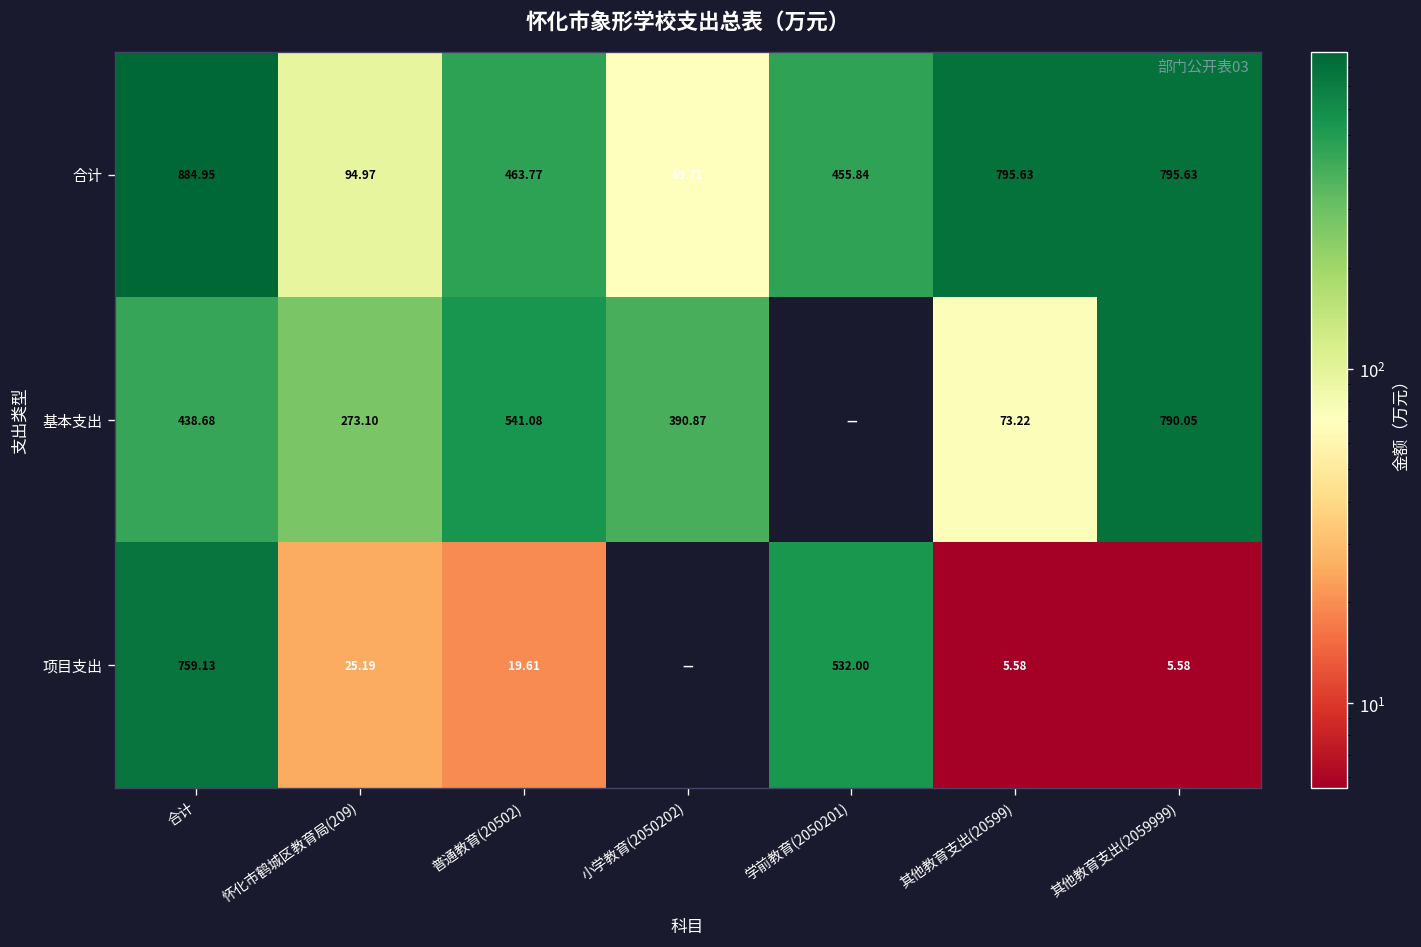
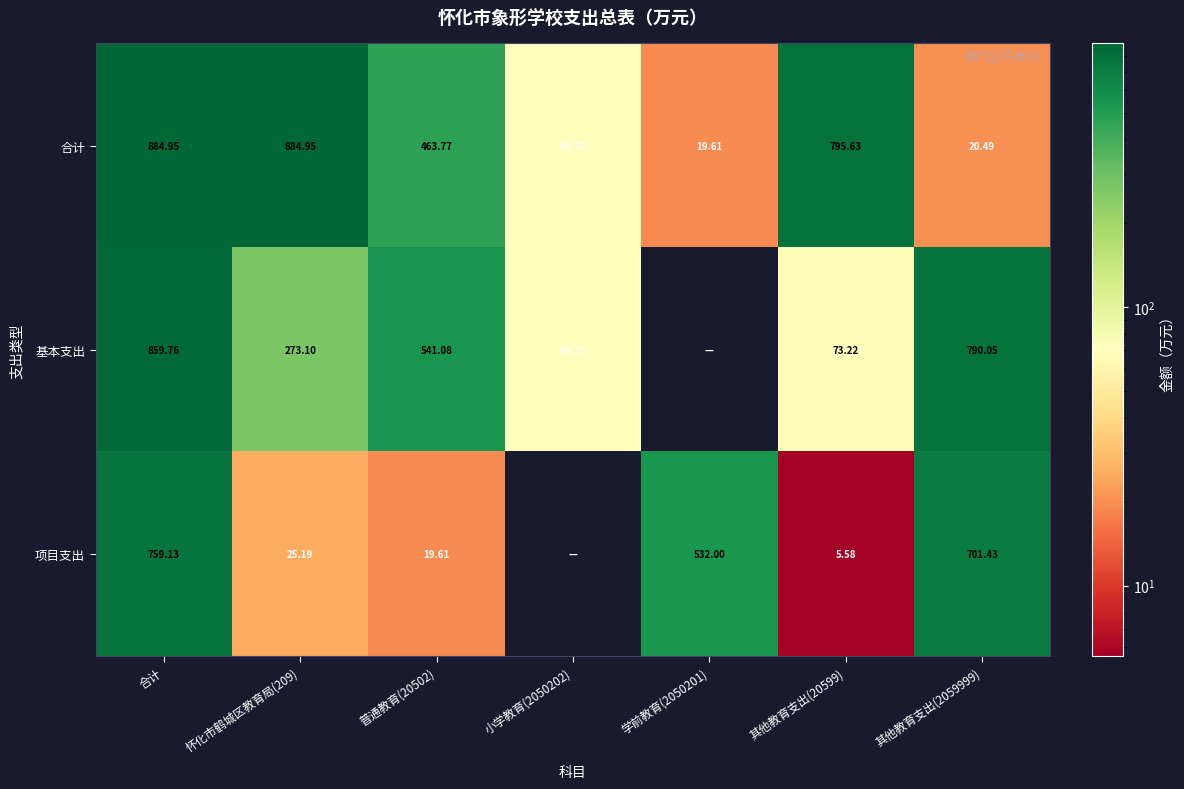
  {
    "合计": {
      "合计": 884.95,
-     "怀化市鹤城区教育局(209)": 94.97,
+     "怀化市鹤城区教育局(209)": 884.95,
      "普通教育(20502)": 463.77,
      "小学教育(2050202)": 69.71,
-     "学前教育(2050201)": 455.84,
+     "学前教育(2050201)": 19.61,
      "其他教育支出(20599)": 795.63,
-     "其他教育支出(2059999)": 795.63
+     "其他教育支出(2059999)": 20.49
    },
    "基本支出": {
-     "合计": 438.68,
+     "合计": 859.76,
      "怀化市鹤城区教育局(209)": 273.10,
      "普通教育(20502)": 541.08,
-     "小学教育(2050202)": 390.87,
+     "小学教育(2050202)": 69.71,
      "其他教育支出(20599)": 73.22,
      "其他教育支出(2059999)": 790.05
    },
    "项目支出": {
      "合计": 759.13,
      "怀化市鹤城区教育局(209)": 25.19,
      "普通教育(20502)": 19.61,
      "学前教育(2050201)": 532.00,
      "其他教育支出(20599)": 5.58,
-     "其他教育支出(2059999)": 5.58
+     "其他教育支出(2059999)": 701.43
    }
  }
